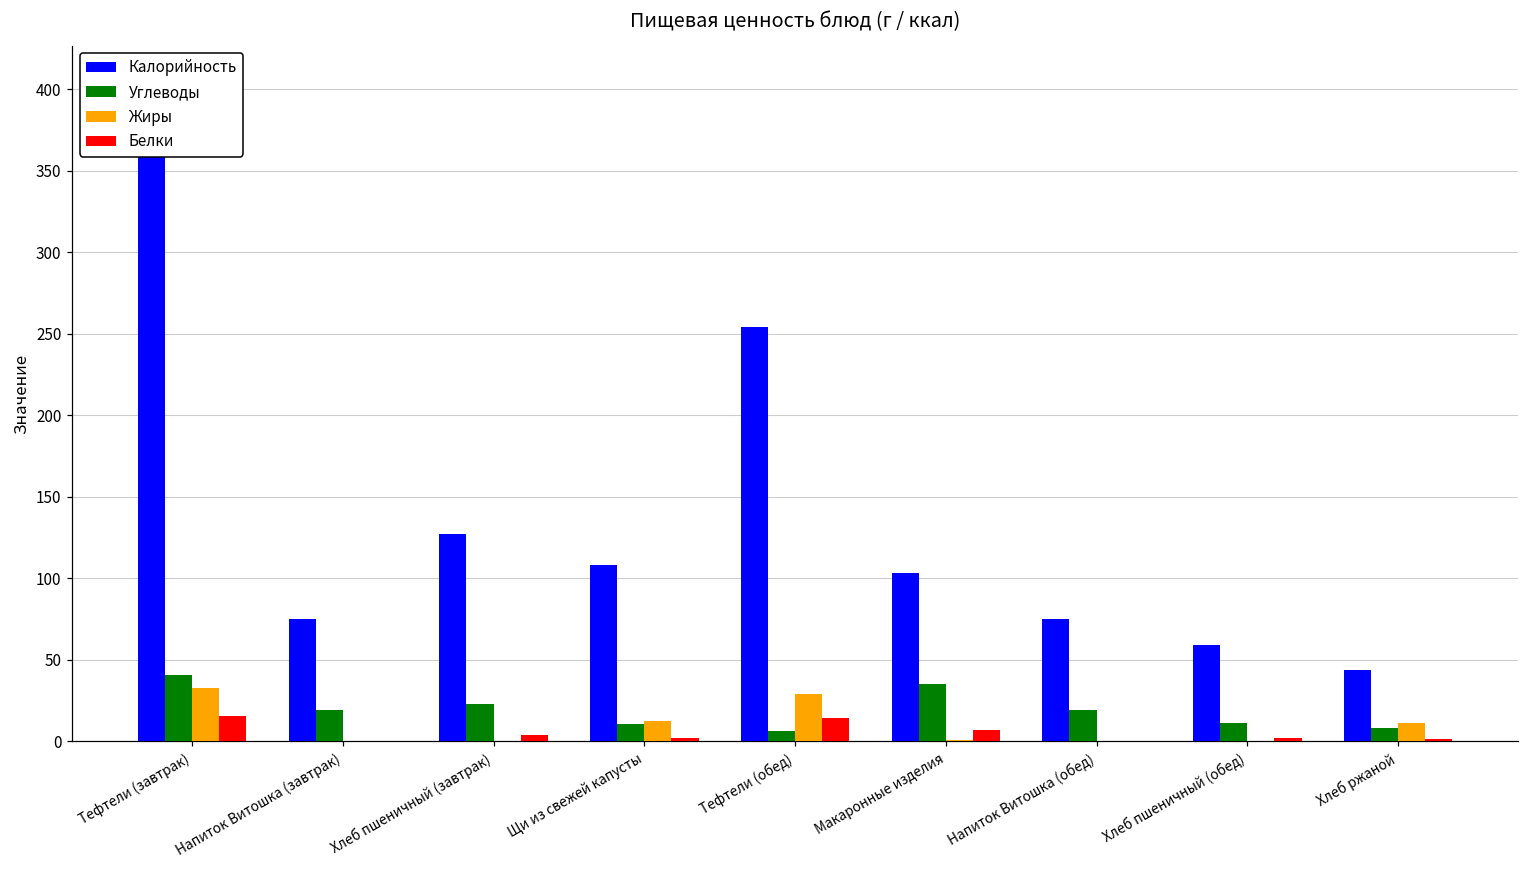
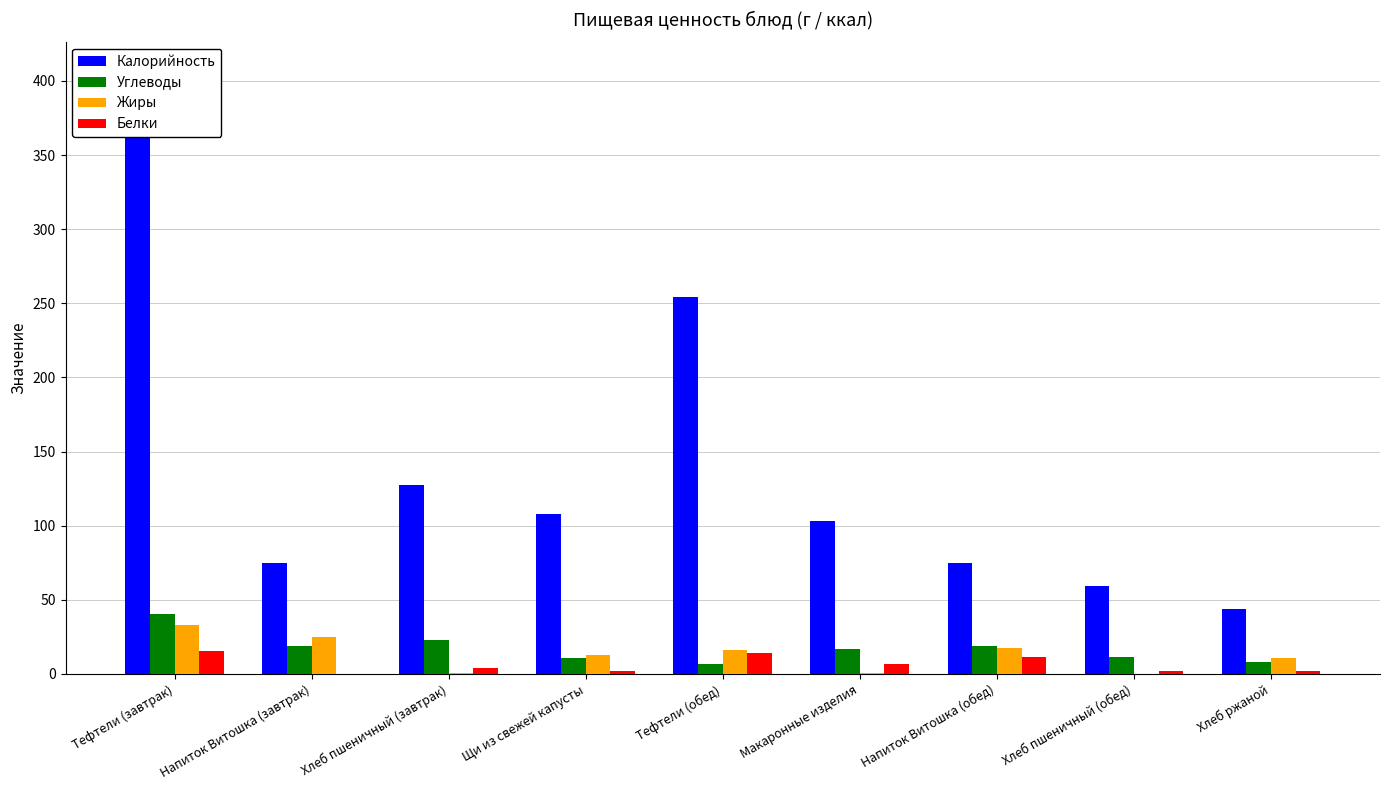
  {
    "Калорийность": {
      "Напиток Витошка (завтрак)": 75,
      "Хлеб пшеничный (завтрак)": 127,
      "Щи из свежей капусты": 108,
      "Тефтели (обед)": 254,
      "Макаронные изделия": 103,
      "Напиток Витошка (обед)": 75,
      "Хлеб пшеничный (обед)": 59,
      "Хлеб ржаной": 44
    },
    "Углеводы": {
      "Тефтели (завтрак)": 40,
      "Напиток Витошка (завтрак)": 19,
      "Хлеб пшеничный (завтрак)": 23,
      "Щи из свежей капусты": 11,
      "Тефтели (обед)": 6,
-     "Макаронные изделия": 35,
+     "Макаронные изделия": 17,
      "Напиток Витошка (обед)": 19,
      "Хлеб пшеничный (обед)": 11,
      "Хлеб ржаной": 8
    },
    "Жиры": {
      "Тефтели (завтрак)": 33,
-     "Напиток Витошка (завтрак)": 0,
+     "Напиток Витошка (завтрак)": 25,
      "Щи из свежей капусты": 13,
-     "Тефтели (обед)": 29,
-     "Напиток Витошка (обед)": 0,
+     "Тефтели (обед)": 16,
+     "Напиток Витошка (обед)": 17,
      "Хлеб ржаной": 11
    },
    "Белки": {
      "Тефтели (завтрак)": 15,
      "Напиток Витошка (завтрак)": 0,
      "Хлеб пшеничный (завтрак)": 4,
      "Щи из свежей капусты": 2,
      "Тефтели (обед)": 14,
      "Макаронные изделия": 7,
-     "Напиток Витошка (обед)": 0,
+     "Напиток Витошка (обед)": 11,
      "Хлеб пшеничный (обед)": 2
    }
  }
